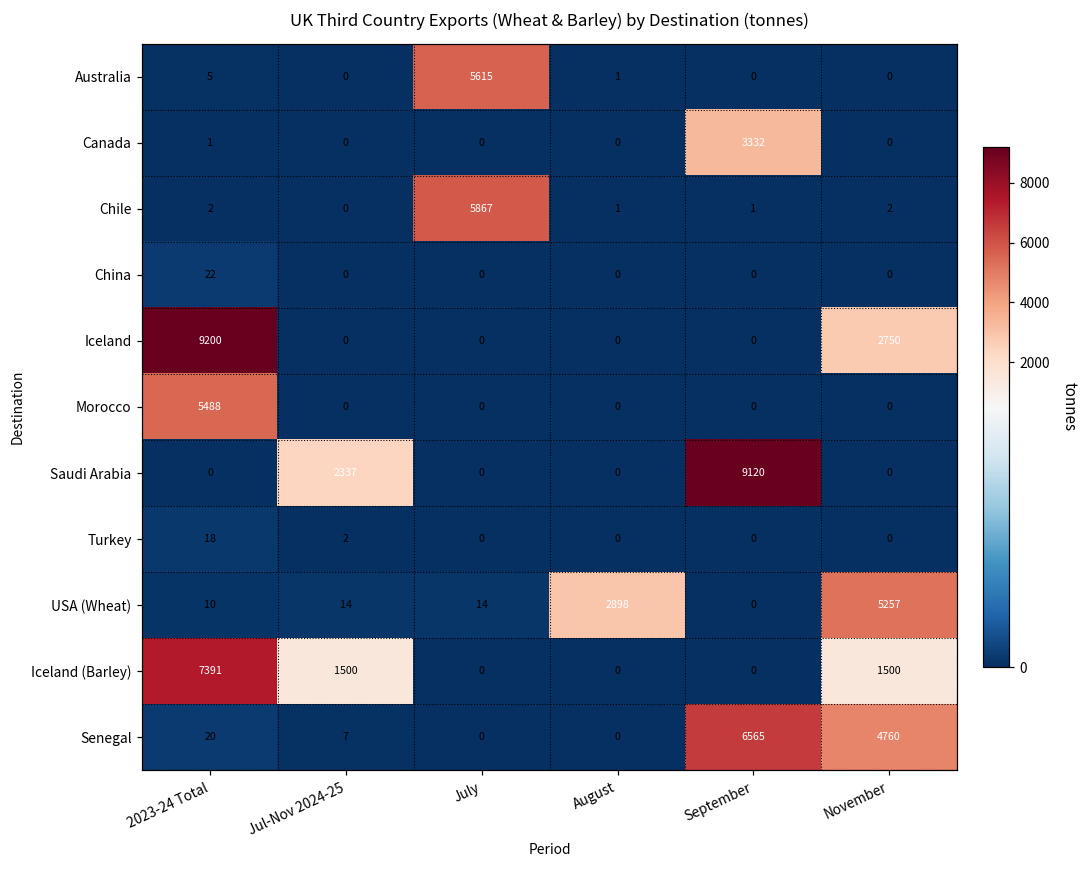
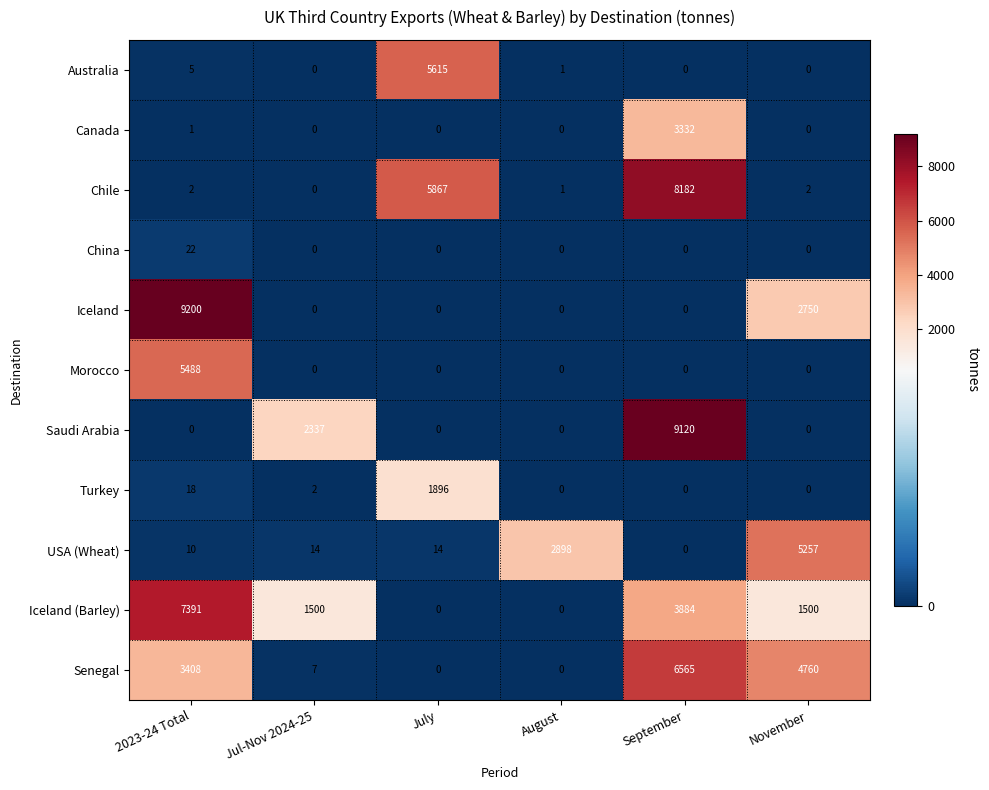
  {
    "Australia": {
      "2023-24 Total": 5,
      "Jul-Nov 2024-25": 0,
      "July": 5615,
      "August": 1,
      "September": 0,
      "November": 0
    },
    "Canada": {
      "2023-24 Total": 1,
      "Jul-Nov 2024-25": 0,
      "July": 0,
      "August": 0,
      "September": 3332,
      "November": 0
    },
    "Chile": {
      "2023-24 Total": 2,
      "Jul-Nov 2024-25": 0,
      "July": 5867,
      "August": 1,
-     "September": 1,
+     "September": 8182,
      "November": 2
    },
    "China": {
      "2023-24 Total": 22,
      "Jul-Nov 2024-25": 0,
      "July": 0,
      "August": 0,
      "September": 0,
      "November": 0
    },
    "Iceland": {
      "2023-24 Total": 9200,
      "Jul-Nov 2024-25": 0,
      "July": 0,
      "August": 0,
      "September": 0,
      "November": 2750
    },
    "Morocco": {
      "2023-24 Total": 5488,
      "Jul-Nov 2024-25": 0,
      "July": 0,
      "August": 0,
      "September": 0,
      "November": 0
    },
    "Saudi Arabia": {
      "2023-24 Total": 0,
      "Jul-Nov 2024-25": 2337,
      "July": 0,
      "August": 0,
      "September": 9120,
      "November": 0
    },
    "Turkey": {
      "2023-24 Total": 18,
      "Jul-Nov 2024-25": 2,
-     "July": 0,
+     "July": 1896,
      "August": 0,
      "September": 0,
      "November": 0
    },
    "USA (Wheat)": {
      "2023-24 Total": 10,
      "Jul-Nov 2024-25": 14,
      "July": 14,
      "August": 2898,
      "September": 0,
      "November": 5257
    },
    "Iceland (Barley)": {
      "2023-24 Total": 7391,
      "Jul-Nov 2024-25": 1500,
      "July": 0,
      "August": 0,
-     "September": 0,
+     "September": 3884,
      "November": 1500
    },
    "Senegal": {
-     "2023-24 Total": 20,
+     "2023-24 Total": 3408,
      "Jul-Nov 2024-25": 7,
      "July": 0,
      "August": 0,
      "September": 6565,
      "November": 4760
    }
  }
